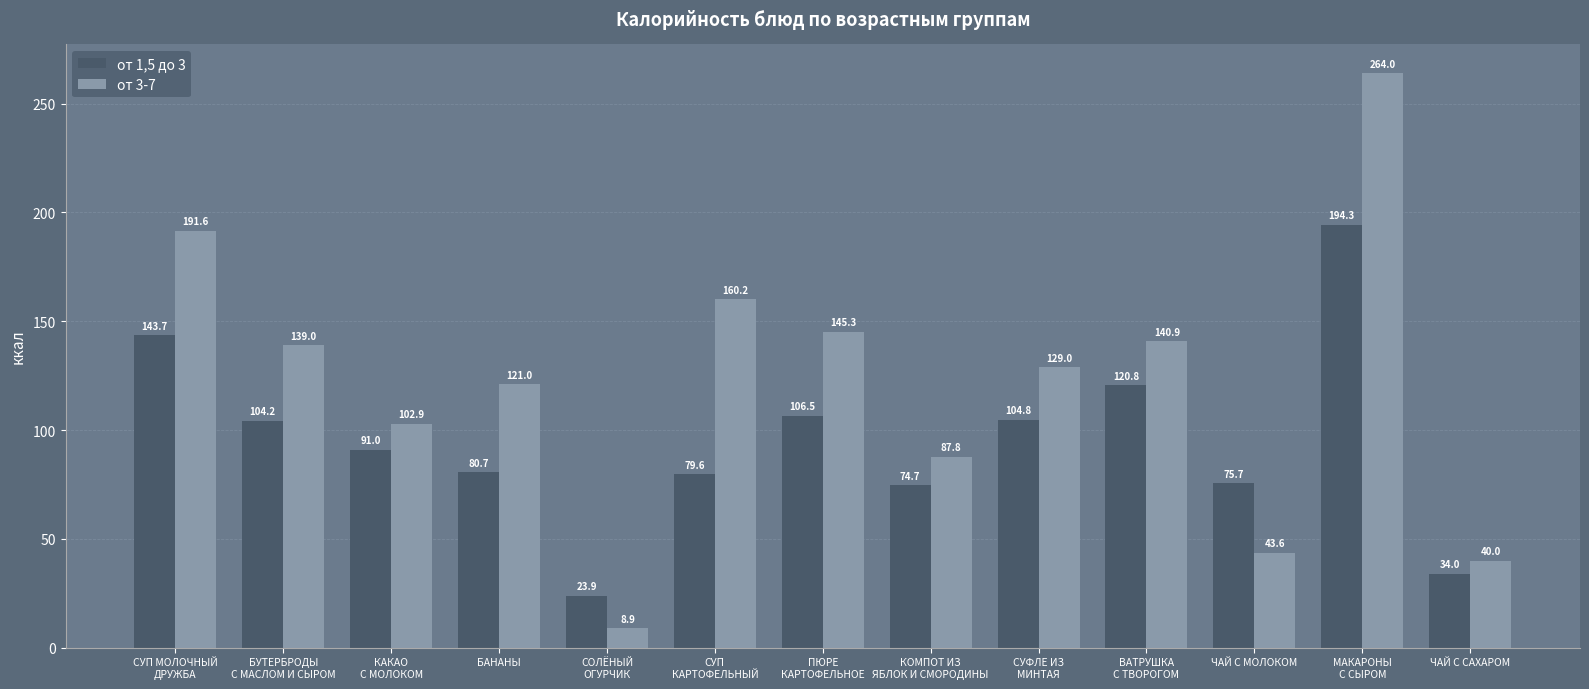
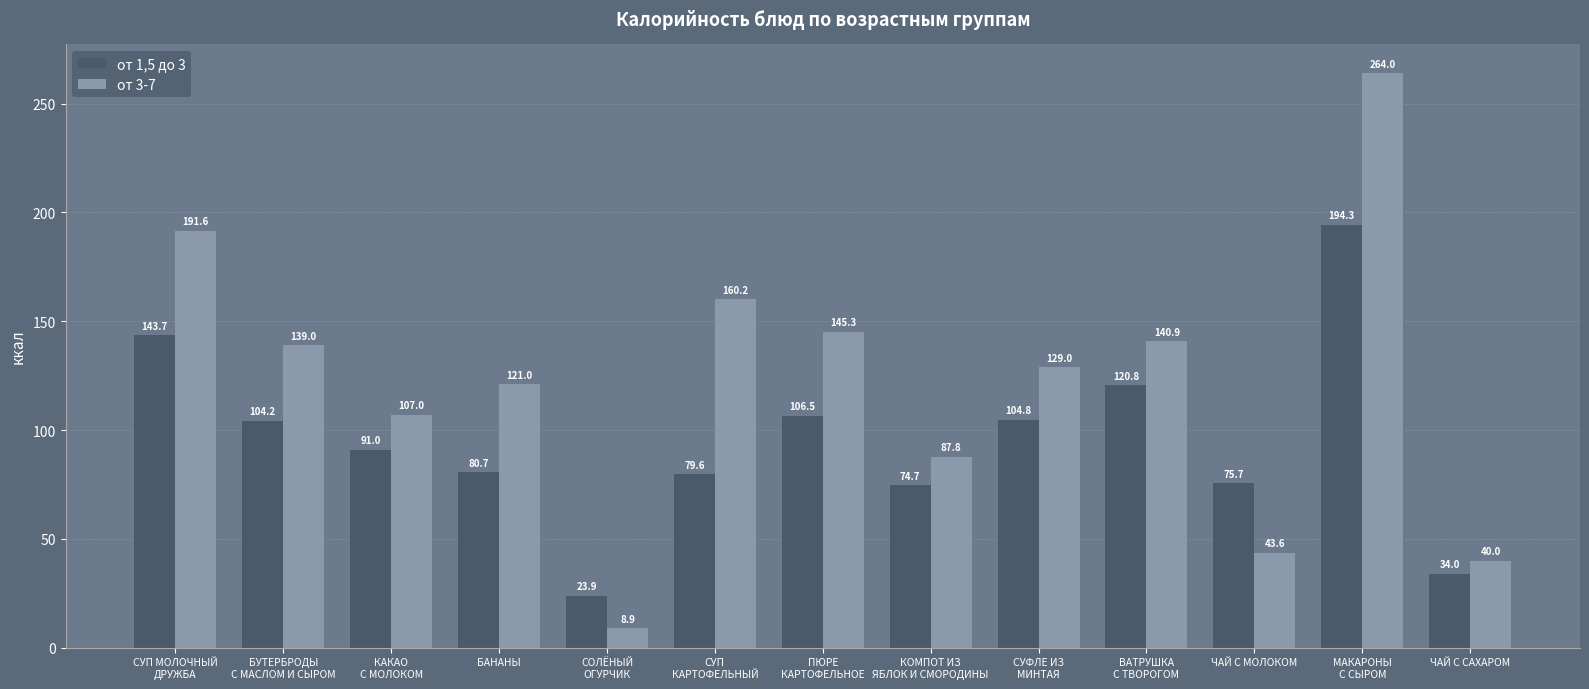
  {
    "от 1,5 до 3": {
      "СУП МОЛОЧНЫЙ ДРУЖБА": 143.7,
      "БУТЕРБРОДЫ С МАСЛОМ И СЫРОМ": 104.2,
      "КАКАО С МОЛОКОМ": 91.0,
      "БАНАНЫ": 80.7,
      "СОЛЁНЫЙ ОГУРЧИК": 23.9,
      "СУП КАРТОФЕЛЬНЫЙ": 79.6,
      "ПЮРЕ КАРТОФЕЛЬНОЕ": 106.5,
      "КОМПОТ ИЗ ЯБЛОК И СМОРОДИНЫ": 74.7,
      "СУФЛЕ ИЗ МИНТАЯ": 104.8,
      "ВАТРУШКА С ТВОРОГОМ": 120.8,
      "ЧАЙ С МОЛОКОМ": 75.7,
      "МАКАРОНЫ С СЫРОМ": 194.3,
      "ЧАЙ С САХАРОМ": 34.0
    },
    "от 3-7": {
      "СУП МОЛОЧНЫЙ ДРУЖБА": 191.6,
      "БУТЕРБРОДЫ С МАСЛОМ И СЫРОМ": 139.0,
-     "КАКАО С МОЛОКОМ": 102.9,
+     "КАКАО С МОЛОКОМ": 107.0,
      "БАНАНЫ": 121.0,
      "СОЛЁНЫЙ ОГУРЧИК": 8.9,
      "СУП КАРТОФЕЛЬНЫЙ": 160.2,
      "ПЮРЕ КАРТОФЕЛЬНОЕ": 145.3,
      "КОМПОТ ИЗ ЯБЛОК И СМОРОДИНЫ": 87.8,
      "СУФЛЕ ИЗ МИНТАЯ": 129.0,
      "ВАТРУШКА С ТВОРОГОМ": 140.9,
      "ЧАЙ С МОЛОКОМ": 43.6,
      "МАКАРОНЫ С СЫРОМ": 264.0,
      "ЧАЙ С САХАРОМ": 40.0
    }
  }
